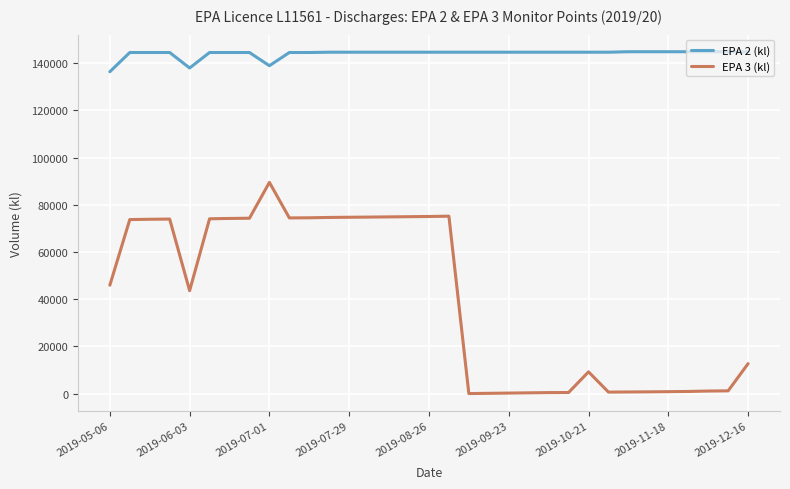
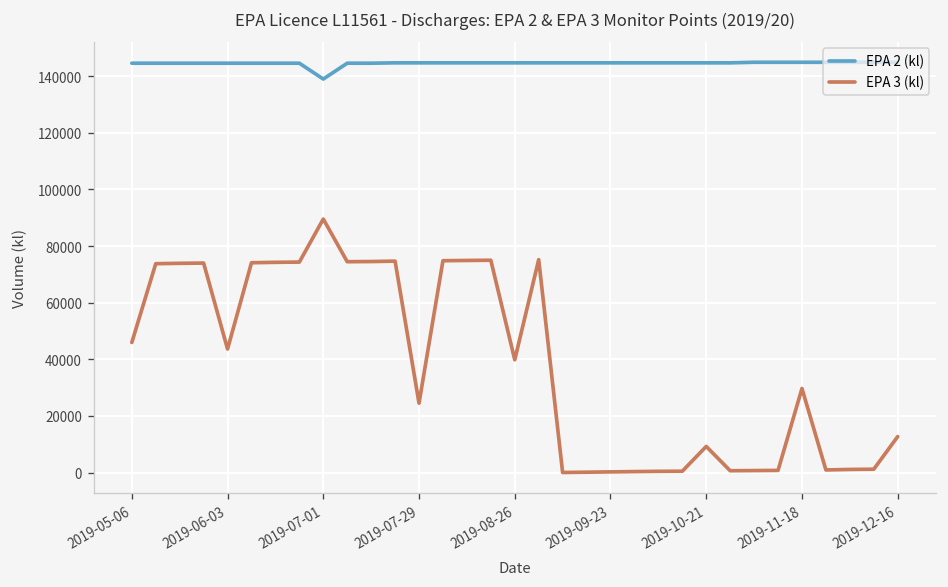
  {
    "EPA 2 (kl)": {
-     "2019-05-06": 136000,
-     "2019-06-03": 138000,
+     "2019-05-06": 145000,
+     "2019-06-03": 145000,
      "2019-07-01": 139000,
      "2019-07-29": 145000,
      "2019-08-26": 145000,
      "2019-09-23": 145000,
      "2019-10-21": 145000,
      "2019-11-18": 145000
    },
    "EPA 3 (kl)": {
      "2019-05-06": 46000,
      "2019-06-03": 44000,
      "2019-07-01": 90000,
-     "2019-07-29": 75000,
-     "2019-08-26": 75000,
+     "2019-07-29": 25000,
+     "2019-08-26": 40000,
      "2019-09-23": 0,
      "2019-10-21": 9000,
-     "2019-11-18": 1000,
+     "2019-11-18": 30000,
      "2019-12-16": 13000
    }
  }
